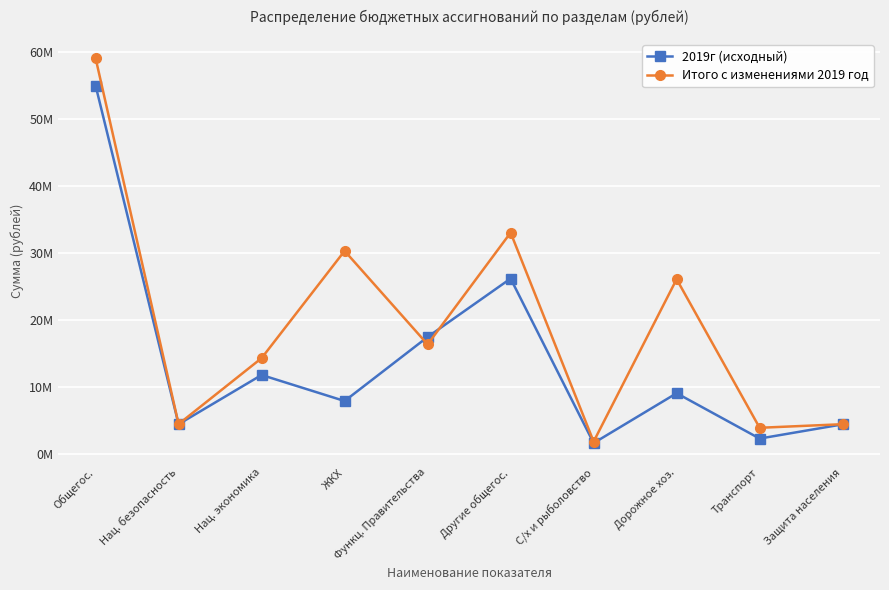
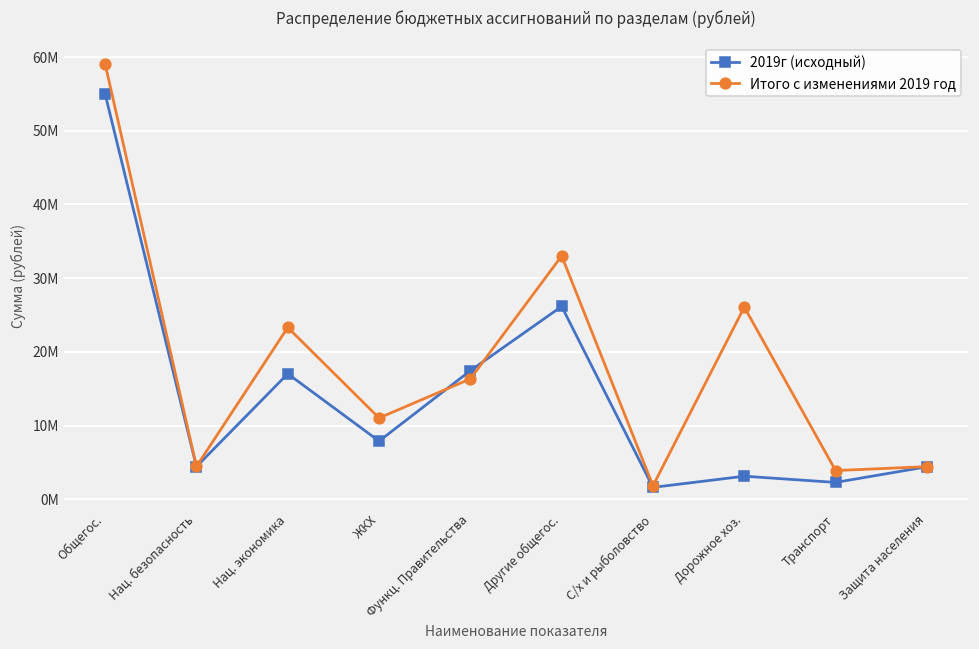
  {
    "2019г (исходный)": {
      "Общегос.": 55000000,
-     "Нац. экономика": 12000000,
+     "Нац. экономика": 17000000,
      "ЖКХ": 8000000,
      "Функц. Правительства": 17000000,
      "Другие общегос.": 26000000,
-     "Дорожное хоз.": 9000000,
+     "Дорожное хоз.": 3000000,
      "Транспорт": 2000000
    },
    "Итого с изменениями 2019 год": {
      "Общегос.": 59000000,
-     "Нац. экономика": 14000000,
-     "ЖКХ": 30000000,
+     "Нац. экономика": 23000000,
+     "ЖКХ": 11000000,
      "Функц. Правительства": 16000000,
      "Другие общегос.": 33000000,
      "Дорожное хоз.": 26000000,
      "Транспорт": 4000000
    }
  }
